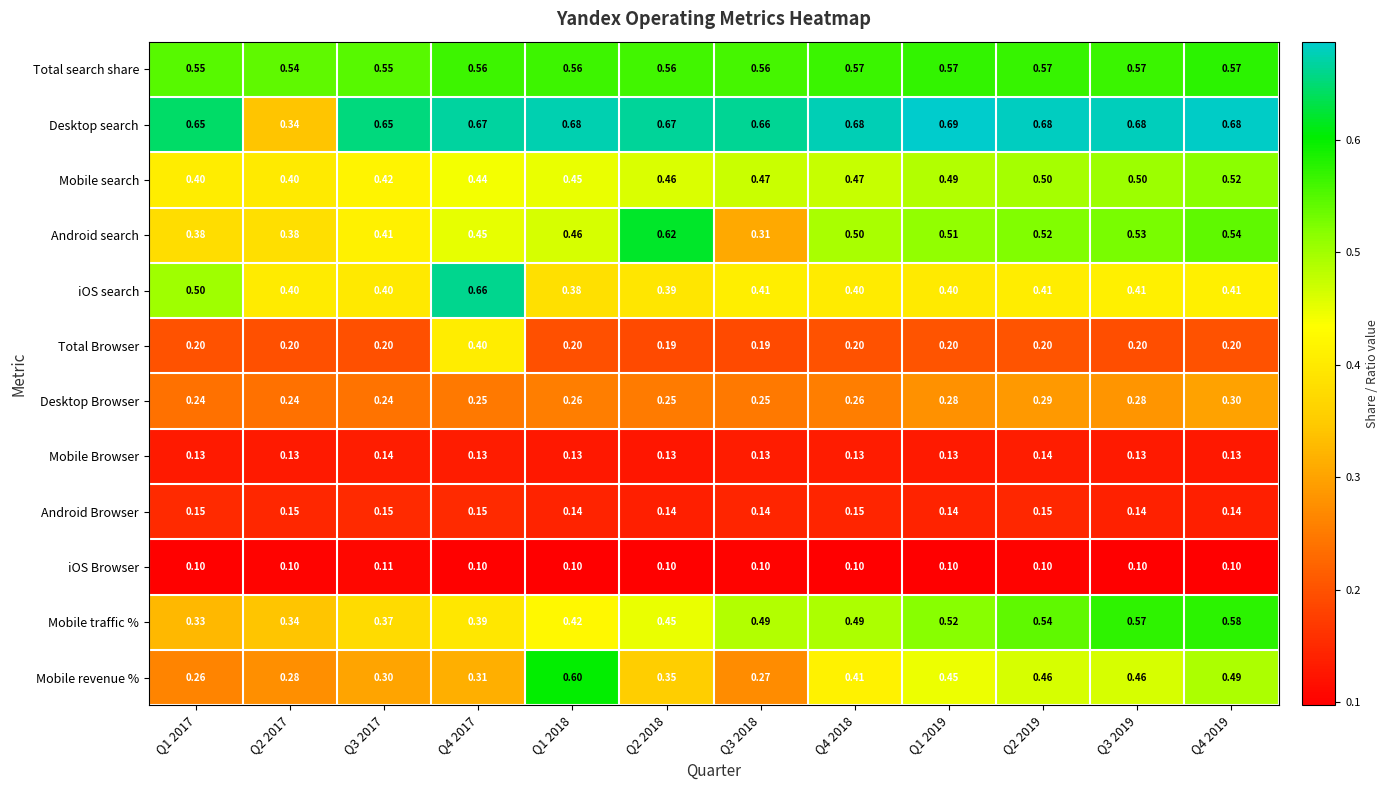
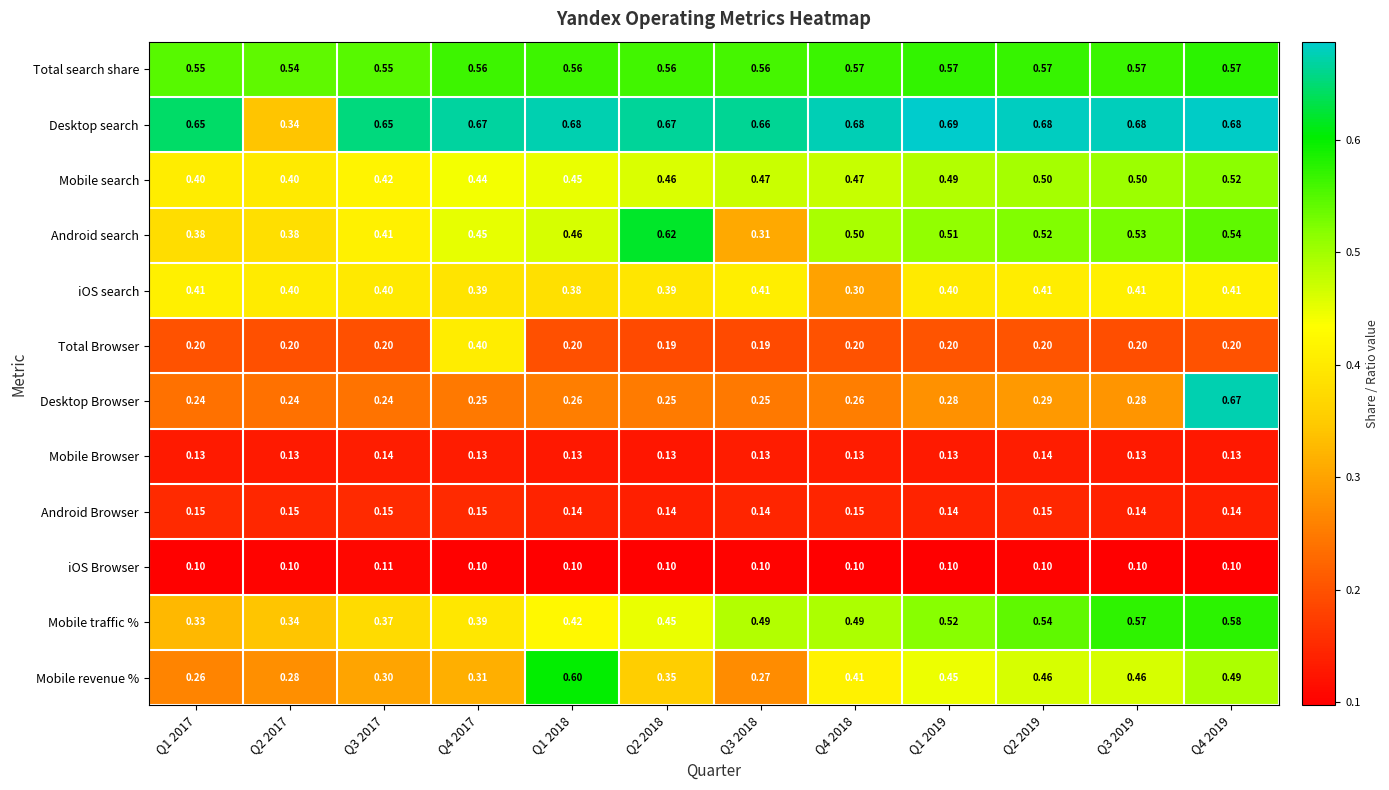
  {
    "Total search share": {
      "Q1 2017": 0.55,
      "Q2 2017": 0.54,
      "Q3 2017": 0.55,
      "Q4 2017": 0.56,
      "Q1 2018": 0.56,
      "Q2 2018": 0.56,
      "Q3 2018": 0.56,
      "Q4 2018": 0.57,
      "Q1 2019": 0.57,
      "Q2 2019": 0.57,
      "Q3 2019": 0.57,
      "Q4 2019": 0.57
    },
    "Desktop search": {
      "Q1 2017": 0.65,
      "Q2 2017": 0.34,
      "Q3 2017": 0.65,
      "Q4 2017": 0.67,
      "Q1 2018": 0.68,
      "Q2 2018": 0.67,
      "Q3 2018": 0.66,
      "Q4 2018": 0.68,
      "Q1 2019": 0.69,
      "Q2 2019": 0.68,
      "Q3 2019": 0.68,
      "Q4 2019": 0.68
    },
    "Mobile search": {
      "Q1 2017": 0.40,
      "Q2 2017": 0.40,
      "Q3 2017": 0.42,
      "Q4 2017": 0.44,
      "Q1 2018": 0.45,
      "Q2 2018": 0.46,
      "Q3 2018": 0.47,
      "Q4 2018": 0.47,
      "Q1 2019": 0.49,
      "Q2 2019": 0.50,
      "Q3 2019": 0.50,
      "Q4 2019": 0.52
    },
    "Android search": {
      "Q1 2017": 0.38,
      "Q2 2017": 0.38,
      "Q3 2017": 0.41,
      "Q4 2017": 0.45,
      "Q1 2018": 0.46,
      "Q2 2018": 0.62,
      "Q3 2018": 0.31,
      "Q4 2018": 0.50,
      "Q1 2019": 0.51,
      "Q2 2019": 0.52,
      "Q3 2019": 0.53,
      "Q4 2019": 0.54
    },
    "iOS search": {
-     "Q1 2017": 0.50,
+     "Q1 2017": 0.41,
      "Q2 2017": 0.40,
      "Q3 2017": 0.40,
-     "Q4 2017": 0.66,
+     "Q4 2017": 0.39,
      "Q1 2018": 0.38,
      "Q2 2018": 0.39,
      "Q3 2018": 0.41,
-     "Q4 2018": 0.40,
+     "Q4 2018": 0.30,
      "Q1 2019": 0.40,
      "Q2 2019": 0.41,
      "Q3 2019": 0.41,
      "Q4 2019": 0.41
    },
    "Total Browser": {
      "Q1 2017": 0.20,
      "Q2 2017": 0.20,
      "Q3 2017": 0.20,
      "Q4 2017": 0.40,
      "Q1 2018": 0.20,
      "Q2 2018": 0.19,
      "Q3 2018": 0.19,
      "Q4 2018": 0.20,
      "Q1 2019": 0.20,
      "Q2 2019": 0.20,
      "Q3 2019": 0.20,
      "Q4 2019": 0.20
    },
    "Desktop Browser": {
      "Q1 2017": 0.24,
      "Q2 2017": 0.24,
      "Q3 2017": 0.24,
      "Q4 2017": 0.25,
      "Q1 2018": 0.26,
      "Q2 2018": 0.25,
      "Q3 2018": 0.25,
      "Q4 2018": 0.26,
      "Q1 2019": 0.28,
      "Q2 2019": 0.29,
      "Q3 2019": 0.28,
-     "Q4 2019": 0.30
+     "Q4 2019": 0.67
    },
    "Mobile Browser": {
      "Q1 2017": 0.13,
      "Q2 2017": 0.13,
      "Q3 2017": 0.14,
      "Q4 2017": 0.13,
      "Q1 2018": 0.13,
      "Q2 2018": 0.13,
      "Q3 2018": 0.13,
      "Q4 2018": 0.13,
      "Q1 2019": 0.13,
      "Q2 2019": 0.14,
      "Q3 2019": 0.13,
      "Q4 2019": 0.13
    },
    "Android Browser": {
      "Q1 2017": 0.15,
      "Q2 2017": 0.15,
      "Q3 2017": 0.15,
      "Q4 2017": 0.15,
      "Q1 2018": 0.14,
      "Q2 2018": 0.14,
      "Q3 2018": 0.14,
      "Q4 2018": 0.15,
      "Q1 2019": 0.14,
      "Q2 2019": 0.15,
      "Q3 2019": 0.14,
      "Q4 2019": 0.14
    },
    "iOS Browser": {
      "Q1 2017": 0.10,
      "Q2 2017": 0.10,
      "Q3 2017": 0.11,
      "Q4 2017": 0.10,
      "Q1 2018": 0.10,
      "Q2 2018": 0.10,
      "Q3 2018": 0.10,
      "Q4 2018": 0.10,
      "Q1 2019": 0.10,
      "Q2 2019": 0.10,
      "Q3 2019": 0.10,
      "Q4 2019": 0.10
    },
    "Mobile traffic %": {
      "Q1 2017": 0.33,
      "Q2 2017": 0.34,
      "Q3 2017": 0.37,
      "Q4 2017": 0.39,
      "Q1 2018": 0.42,
      "Q2 2018": 0.45,
      "Q3 2018": 0.49,
      "Q4 2018": 0.49,
      "Q1 2019": 0.52,
      "Q2 2019": 0.54,
      "Q3 2019": 0.57,
      "Q4 2019": 0.58
    },
    "Mobile revenue %": {
      "Q1 2017": 0.26,
      "Q2 2017": 0.28,
      "Q3 2017": 0.30,
      "Q4 2017": 0.31,
      "Q1 2018": 0.60,
      "Q2 2018": 0.35,
      "Q3 2018": 0.27,
      "Q4 2018": 0.41,
      "Q1 2019": 0.45,
      "Q2 2019": 0.46,
      "Q3 2019": 0.46,
      "Q4 2019": 0.49
    }
  }
